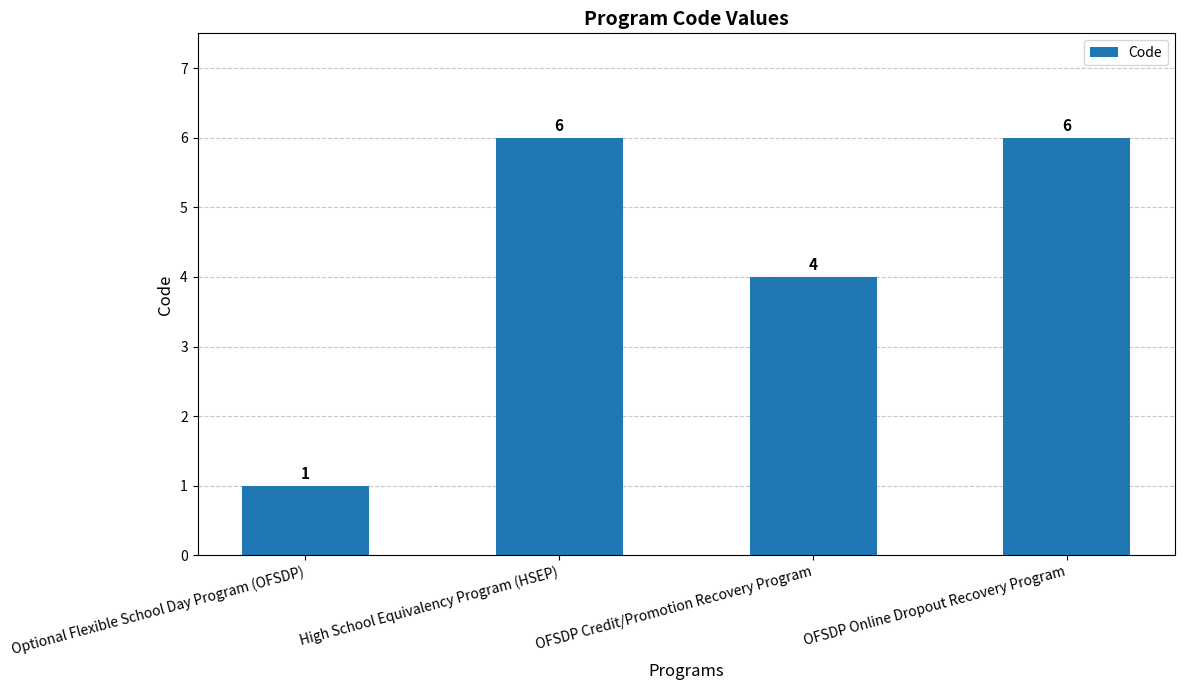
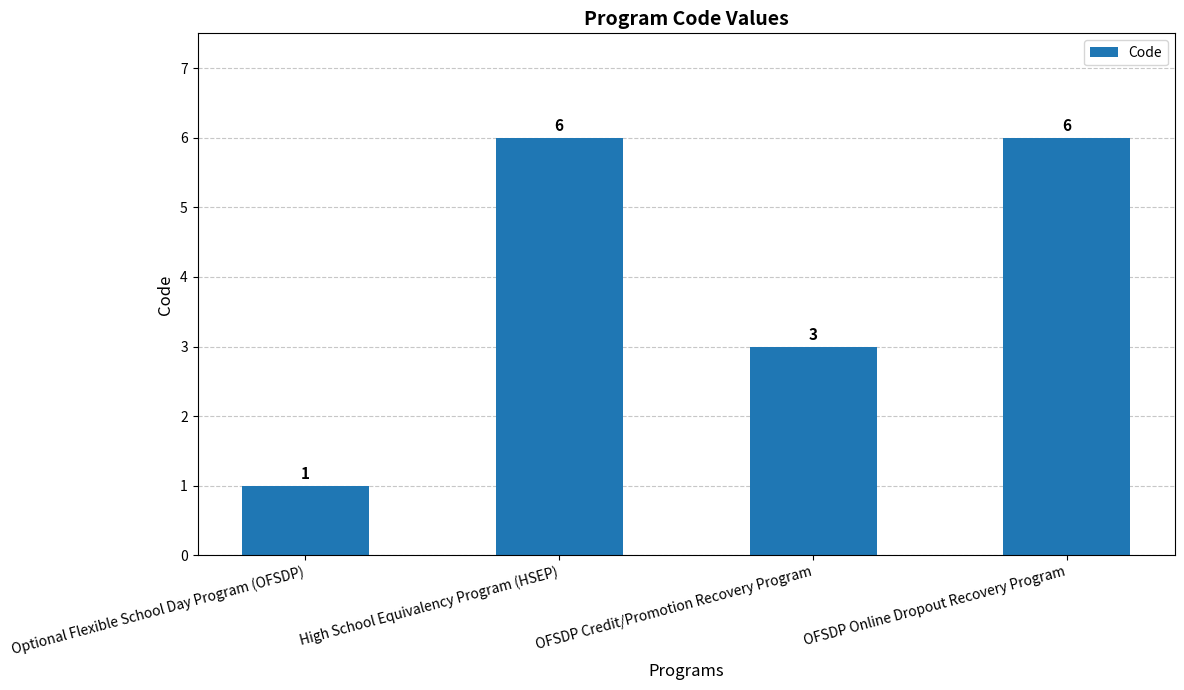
  {
    "Optional Flexible School Day Program (OFSDP)": 1,
    "High School Equivalency Program (HSEP)": 6,
-   "OFSDP Credit/Promotion Recovery Program": 4,
+   "OFSDP Credit/Promotion Recovery Program": 3,
    "OFSDP Online Dropout Recovery Program": 6
  }
